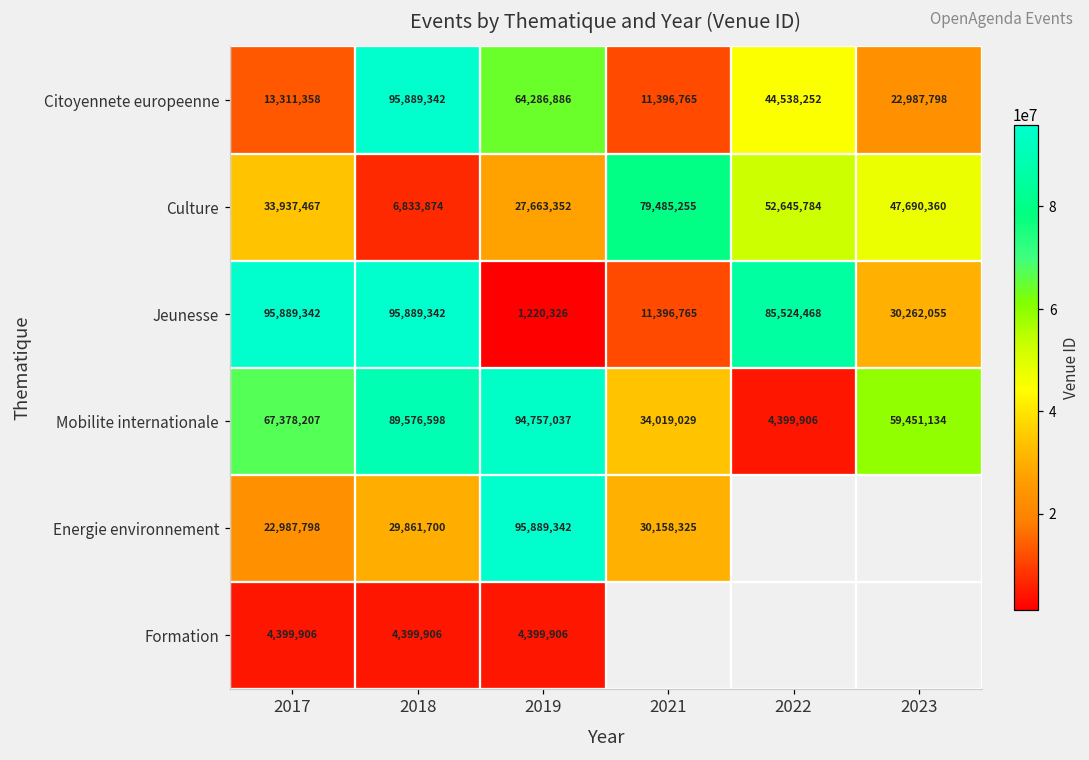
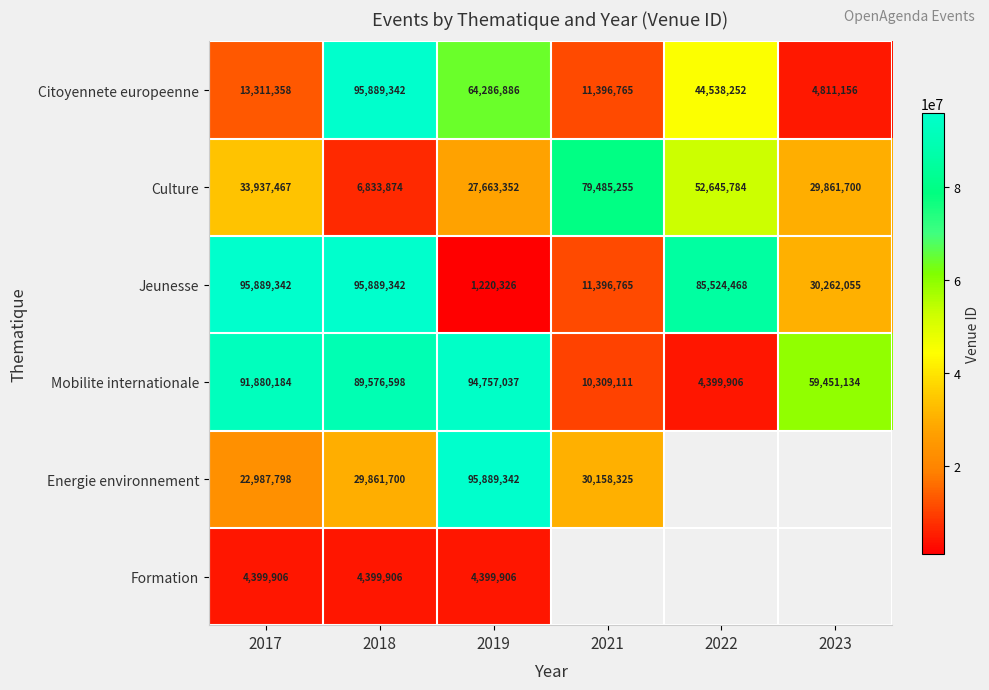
  {
    "Citoyennete europeenne": {
      "2017": "13,311,358",
      "2018": "95,889,342",
      "2019": "64,286,886",
      "2021": "11,396,765",
      "2022": "44,538,252",
-     "2023": "22,987,798"
+     "2023": "4,811,156"
    },
    "Culture": {
      "2017": "33,937,467",
      "2018": "6,833,874",
      "2019": "27,663,352",
      "2021": "79,485,255",
      "2022": "52,645,784",
-     "2023": "47,690,360"
+     "2023": "29,861,700"
    },
    "Jeunesse": {
      "2017": "95,889,342",
      "2018": "95,889,342",
      "2019": "1,220,326",
      "2021": "11,396,765",
      "2022": "85,524,468",
      "2023": "30,262,055"
    },
    "Mobilite internationale": {
-     "2017": "67,378,207",
+     "2017": "91,880,184",
      "2018": "89,576,598",
      "2019": "94,757,037",
-     "2021": "34,019,029",
+     "2021": "10,309,111",
      "2022": "4,399,906",
      "2023": "59,451,134"
    },
    "Energie environnement": {
      "2017": "22,987,798",
      "2018": "29,861,700",
      "2019": "95,889,342",
      "2021": "30,158,325"
    },
    "Formation": {
      "2017": "4,399,906",
      "2018": "4,399,906",
      "2019": "4,399,906"
    }
  }
